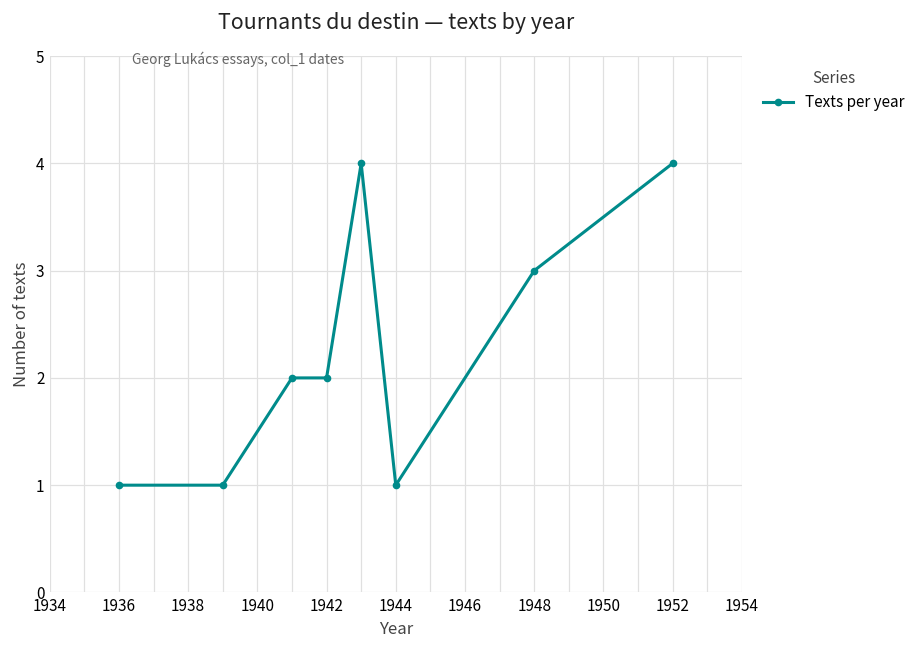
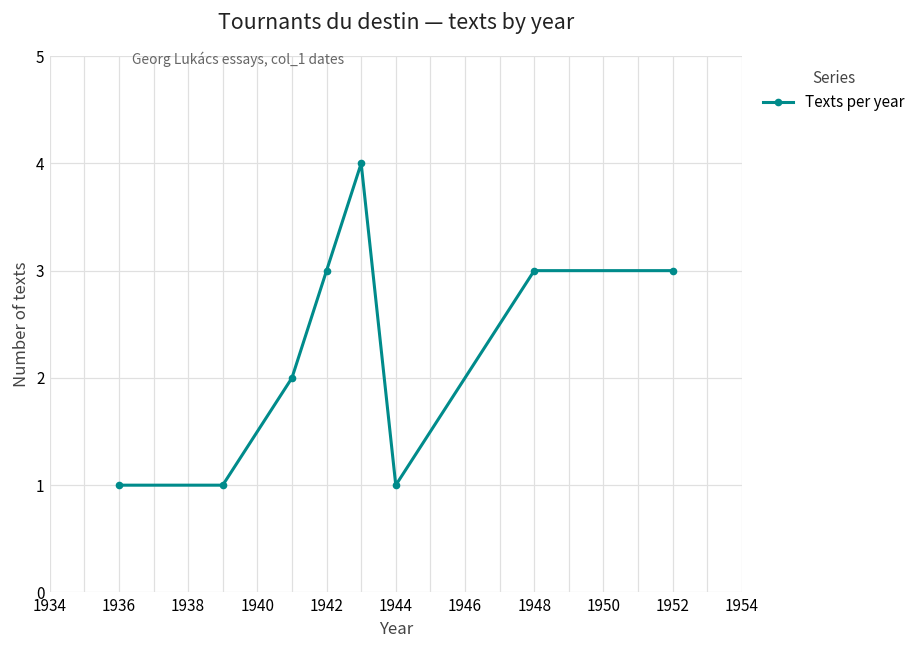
  {
    "1936": 1,
-   "1942": 2,
+   "1942": 3,
    "1944": 1,
    "1948": 3,
-   "1952": 4
+   "1952": 3
  }
